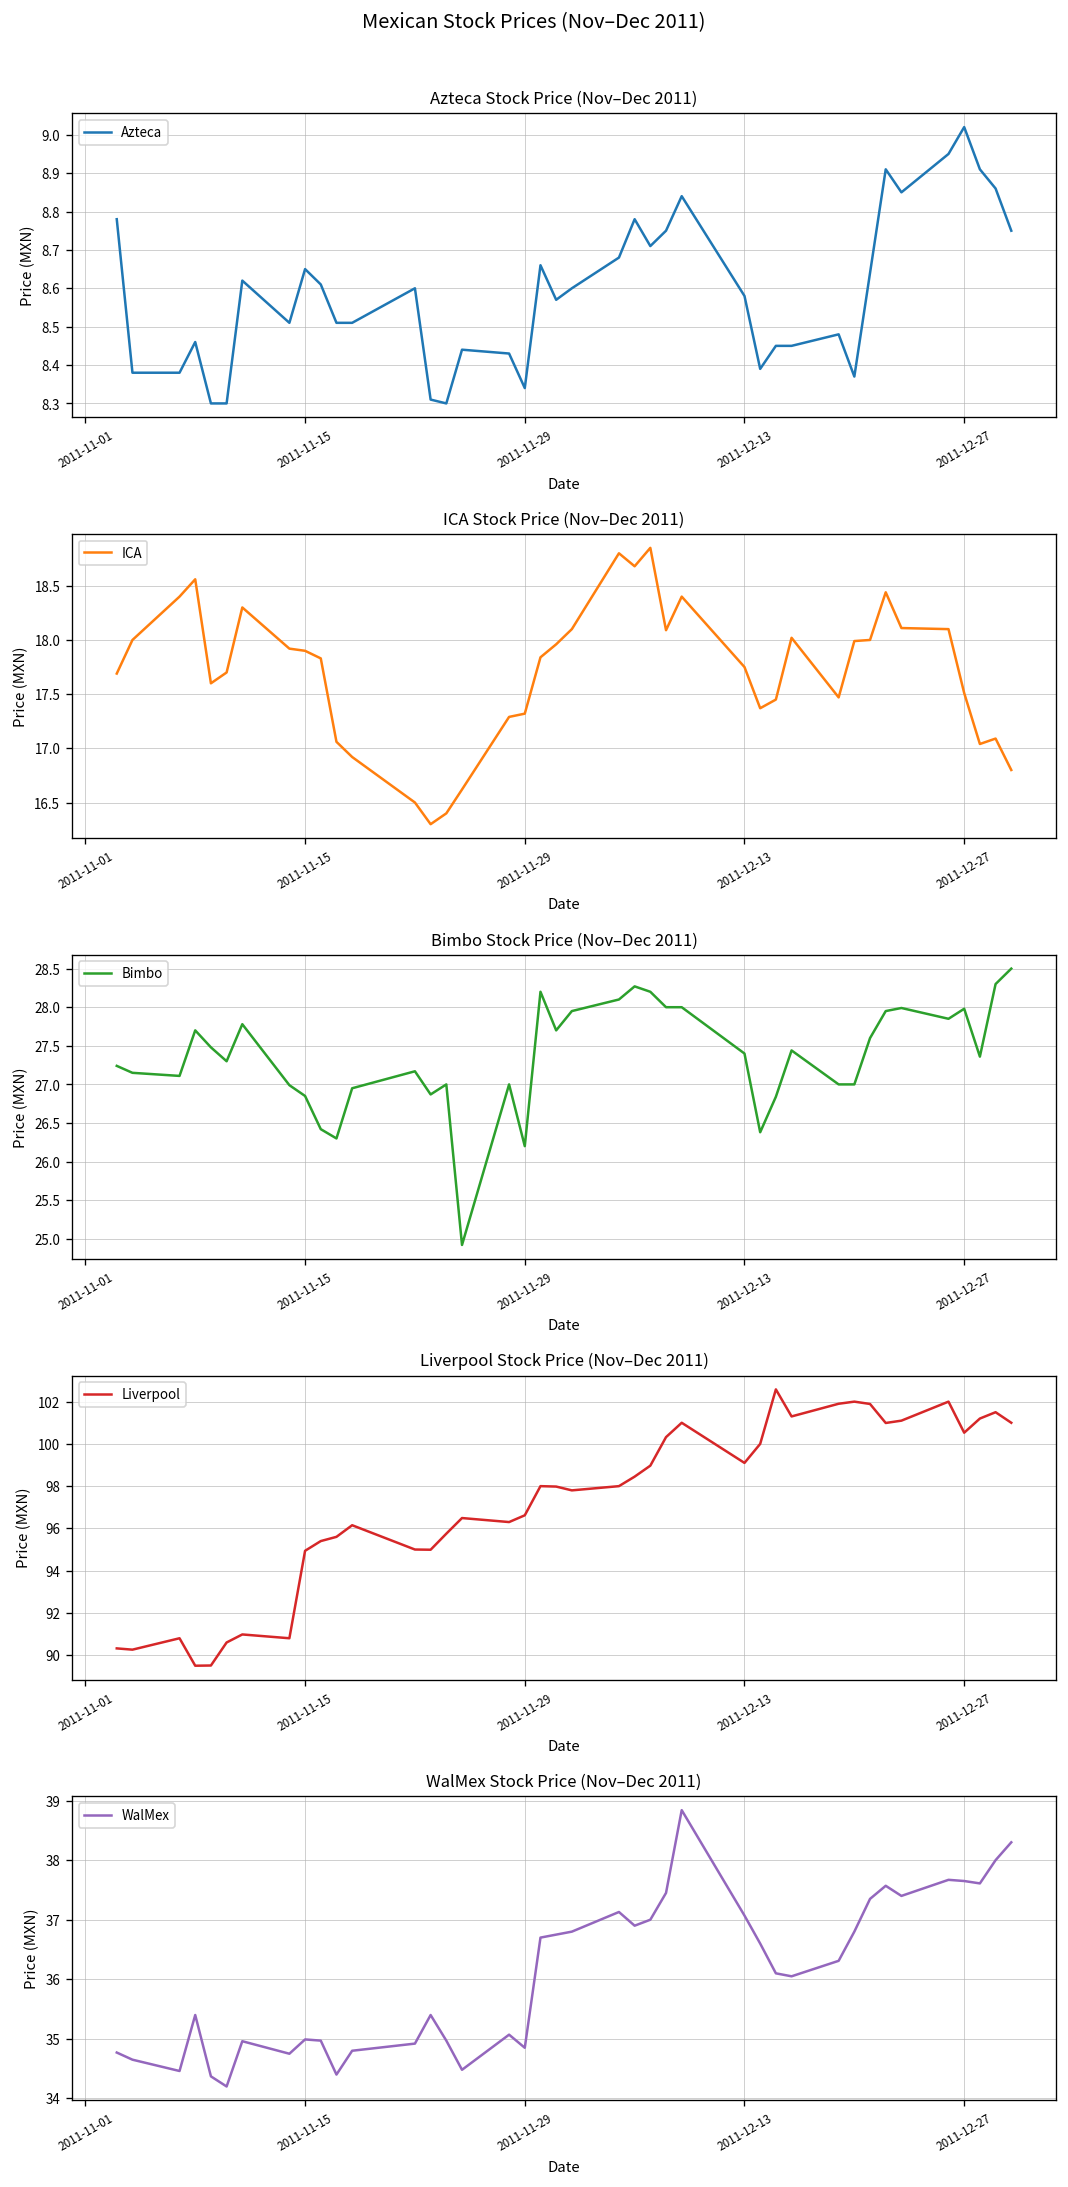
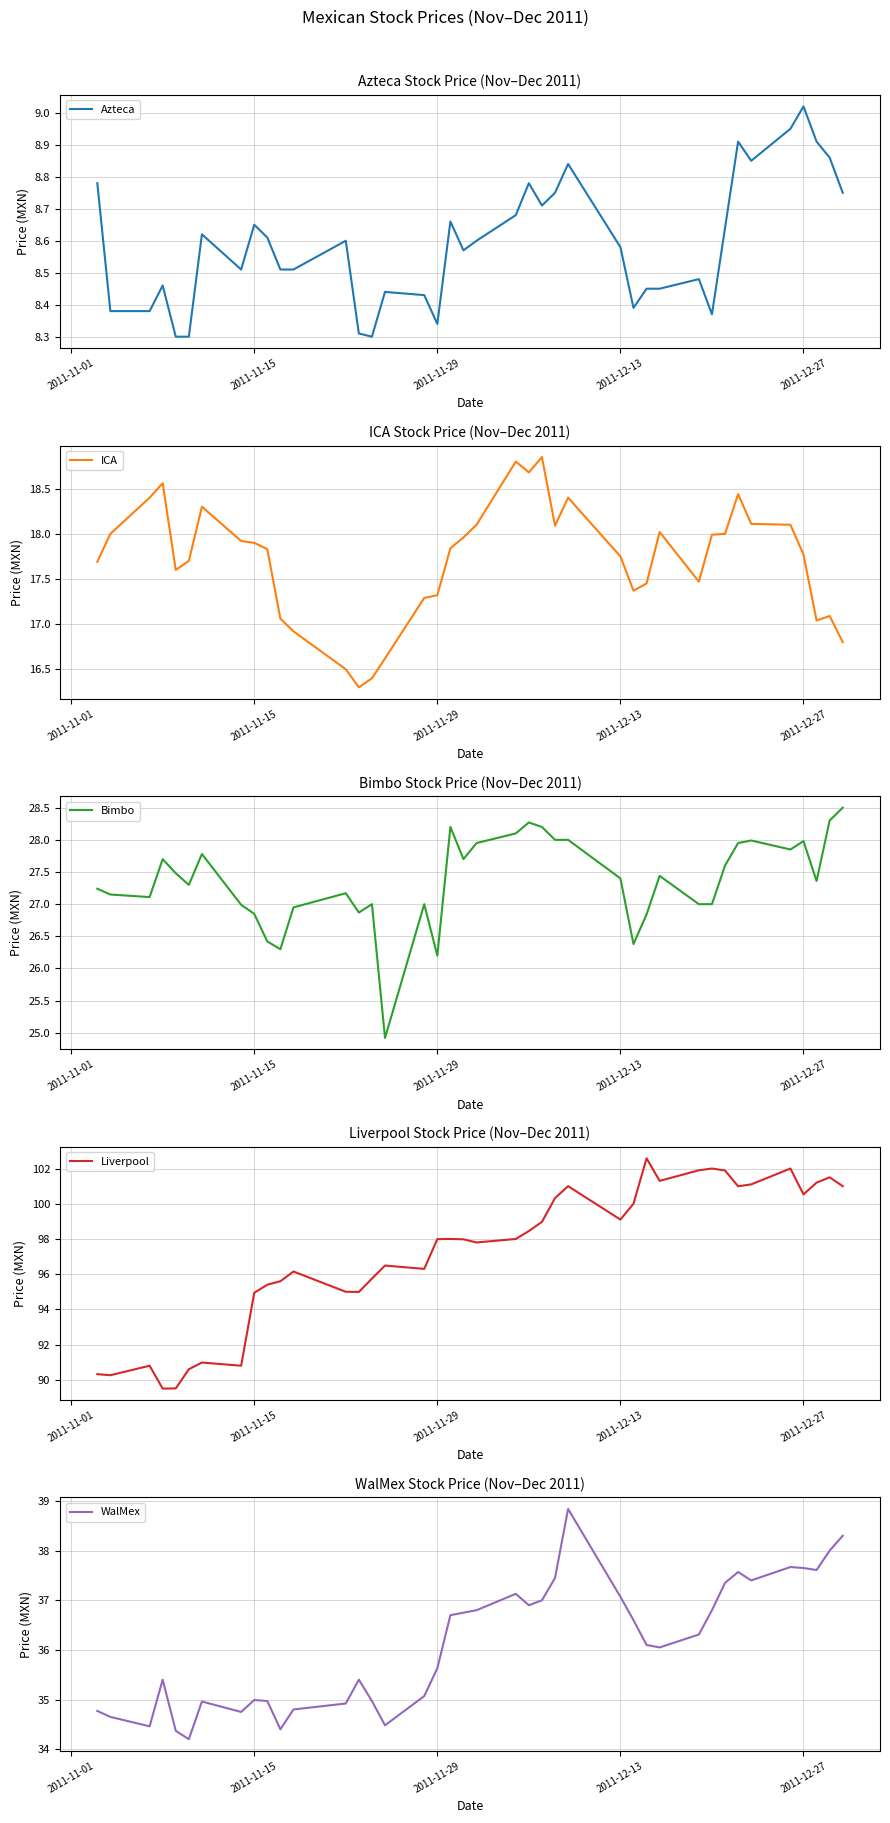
  {
    "Azteca Stock Price (Nov–Dec 2011)": {
      "2011-11-15": 8.65,
      "2011-11-29": 8.34,
      "2011-12-13": 8.58,
      "2011-12-27": 9.02
    },
    "ICA Stock Price (Nov–Dec 2011)": {
      "2011-11-15": 17.9,
      "2011-11-29": 17.3,
      "2011-12-13": 17.8,
-     "2011-12-27": 17.5
+     "2011-12-27": 17.8
    },
    "Bimbo Stock Price (Nov–Dec 2011)": {
      "2011-11-15": 26.9,
      "2011-11-29": 26.2,
      "2011-12-13": 27.4,
      "2011-12-27": 28.0
    },
    "Liverpool Stock Price (Nov–Dec 2011)": {
      "2011-11-15": 94.9,
-     "2011-11-29": 96.6,
+     "2011-11-29": 98.0,
      "2011-12-13": 99.1,
      "2011-12-27": 100.5
    },
    "WalMex Stock Price (Nov–Dec 2011)": {
      "2011-11-15": 35.0,
-     "2011-11-29": 34.9,
+     "2011-11-29": 35.6,
      "2011-12-13": 37.1,
      "2011-12-27": 37.7
    }
  }
